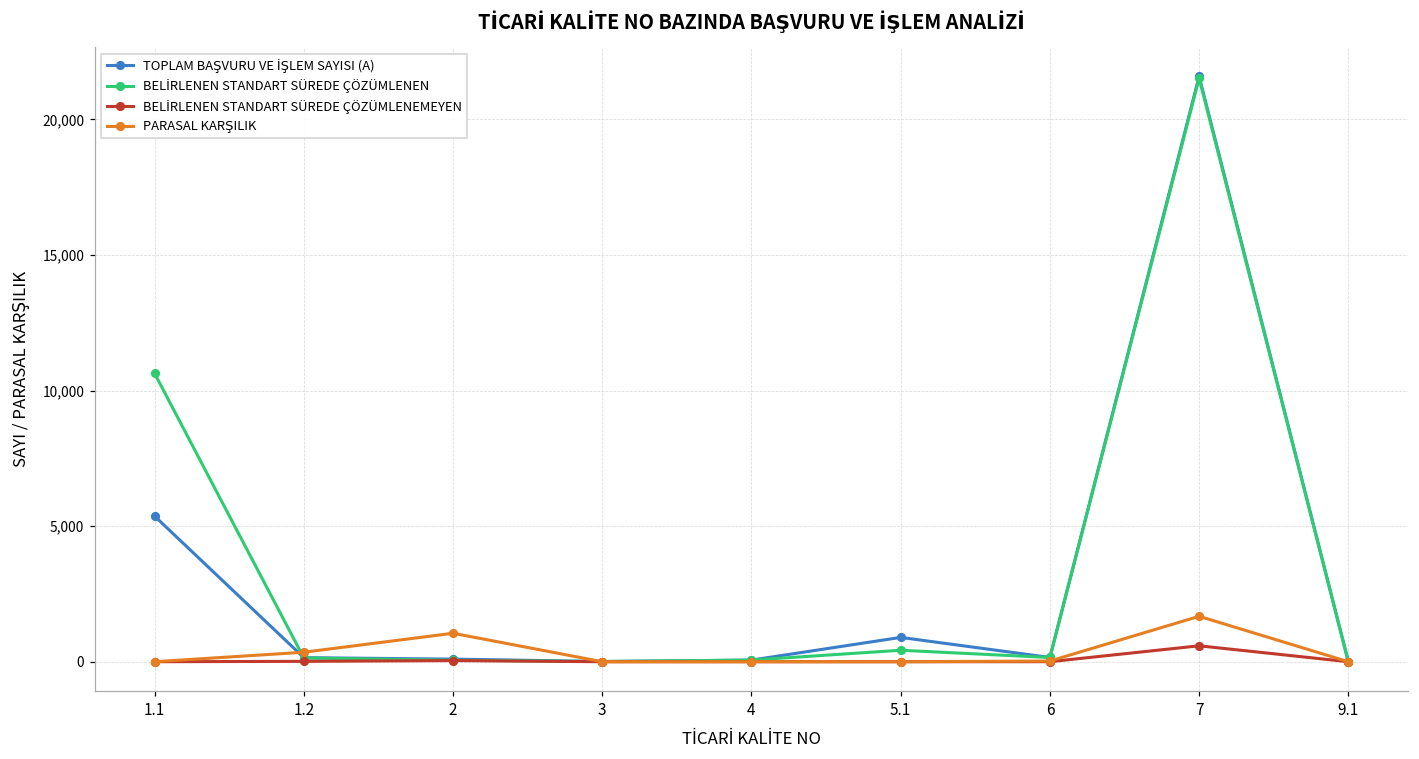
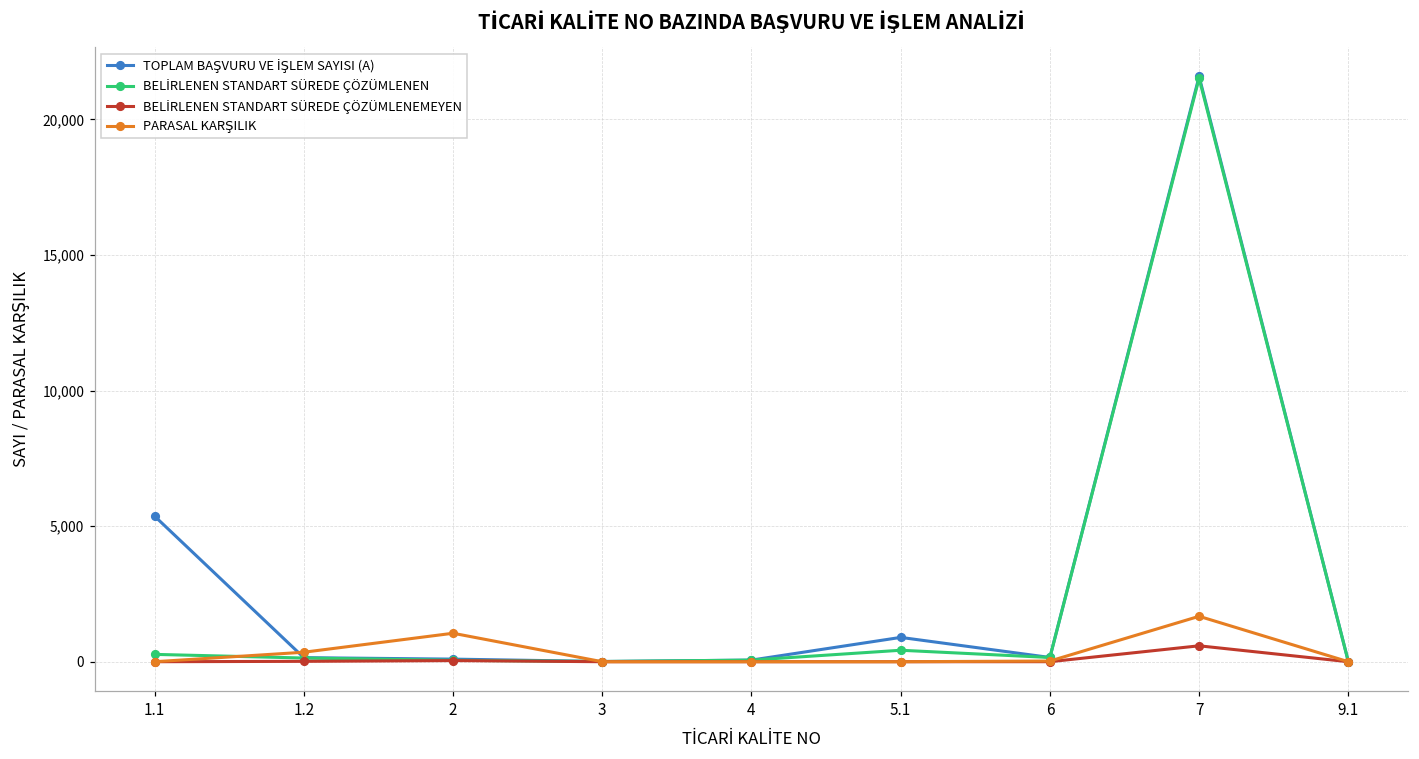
  {
    "TOPLAM BAŞVURU VE İŞLEM SAYISI (A)": {
      "1.1": "5,400",
      "5.1": "900"
    },
    "BELİRLENEN STANDART SÜREDE ÇÖZÜMLENEN": {
-     "1.1": "10,600",
+     "1.1": "300",
      "5.1": "400"
    },
    "BELİRLENEN STANDART SÜREDE ÇÖZÜMLENEMEYEN": {
      "1.2": "0",
      "7": "600"
    },
    "PARASAL KARŞILIK": {
      "1.2": "400",
      "2": "1,100",
      "7": "1,700"
    }
  }
